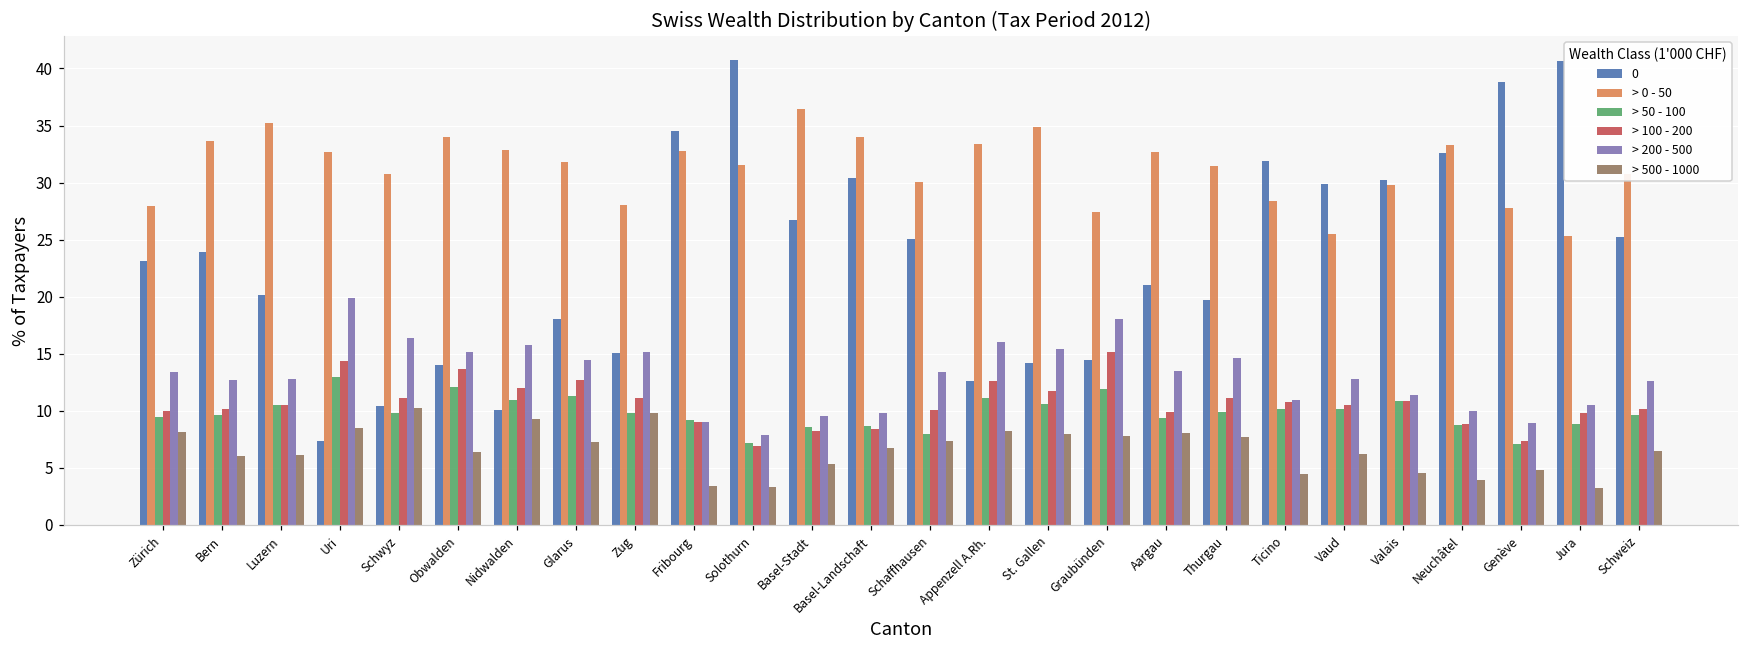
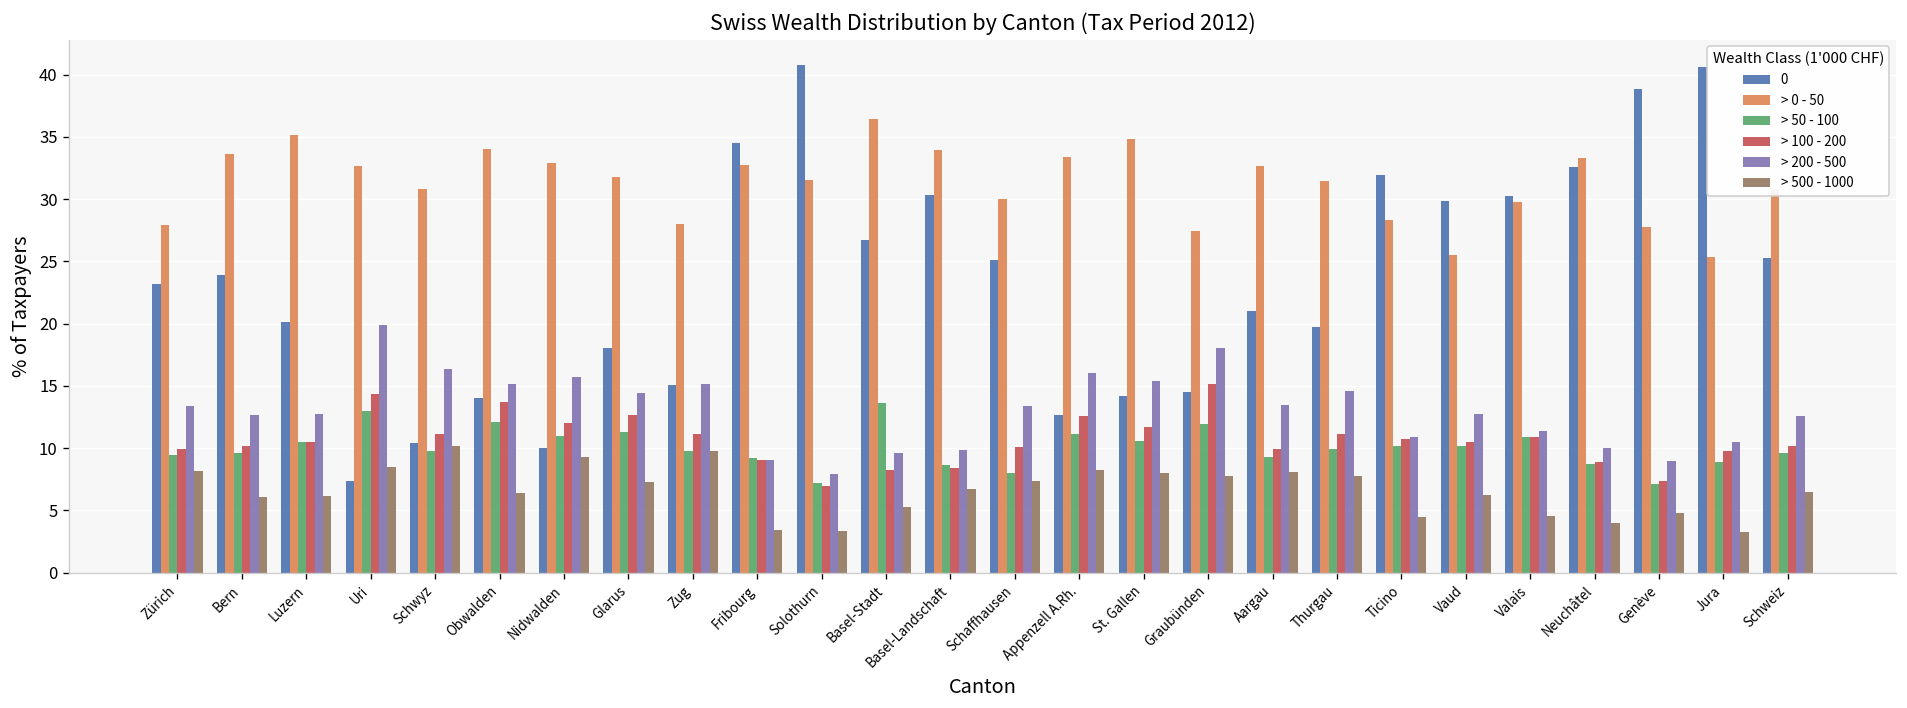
  {
    "> 50 - 100": {
      "Zürich": 9.4,
      "Bern": 9.6,
      "Luzern": 10.5,
      "Uri": 12.9,
      "Schwyz": 9.8,
      "Obwalden": 12.1,
      "Nidwalden": 11.0,
      "Glarus": 11.3,
      "Zug": 9.8,
      "Fribourg": 9.2,
      "Solothurn": 7.2,
-     "Basel-Stadt": 8.6,
+     "Basel-Stadt": 13.6,
      "Basel-Landschaft": 8.6,
      "Schaffhausen": 8.0,
      "Appenzell A.Rh.": 11.1,
      "St. Gallen": 10.6,
      "Graubünden": 11.9,
      "Aargau": 9.3,
      "Thurgau": 9.9,
      "Ticino": 10.1,
      "Vaud": 10.2,
      "Valais": 10.9,
      "Neuchâtel": 8.7,
      "Genève": 7.1,
      "Jura": 8.9,
      "Schweiz": 9.6
    },
    "> 500 - 1000": {
      "Zürich": 8.1,
      "Bern": 6.1,
      "Luzern": 6.2,
      "Uri": 8.5,
      "Schwyz": 10.2,
      "Obwalden": 6.4,
      "Nidwalden": 9.3,
      "Glarus": 7.3,
      "Zug": 9.8,
      "Fribourg": 3.4,
      "Solothurn": 3.4,
      "Basel-Stadt": 5.3,
      "Basel-Landschaft": 6.7,
      "Schaffhausen": 7.3,
      "Appenzell A.Rh.": 8.2,
      "St. Gallen": 8.0,
      "Graubünden": 7.8,
      "Aargau": 8.1,
      "Thurgau": 7.7,
      "Ticino": 4.5,
      "Vaud": 6.2,
      "Valais": 4.6,
      "Neuchâtel": 4.0,
      "Genève": 4.8,
      "Jura": 3.2,
      "Schweiz": 6.5
    }
  }
